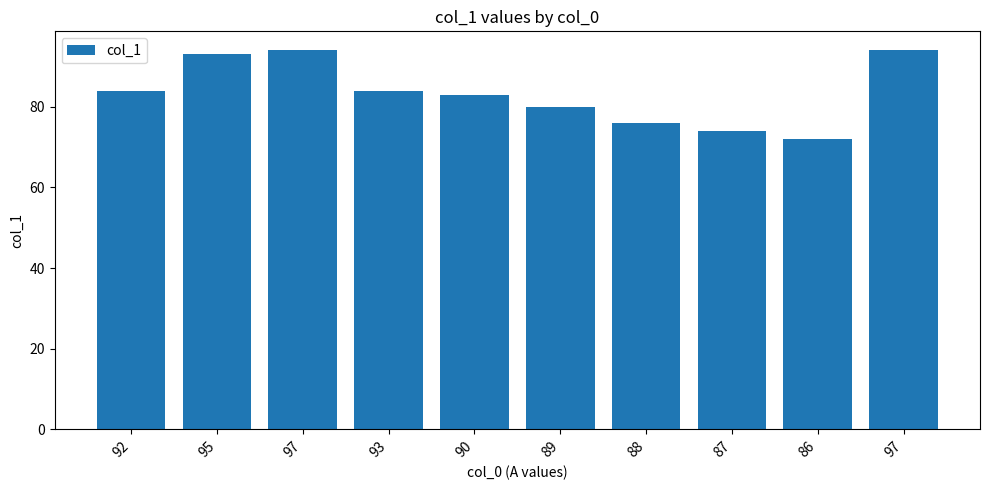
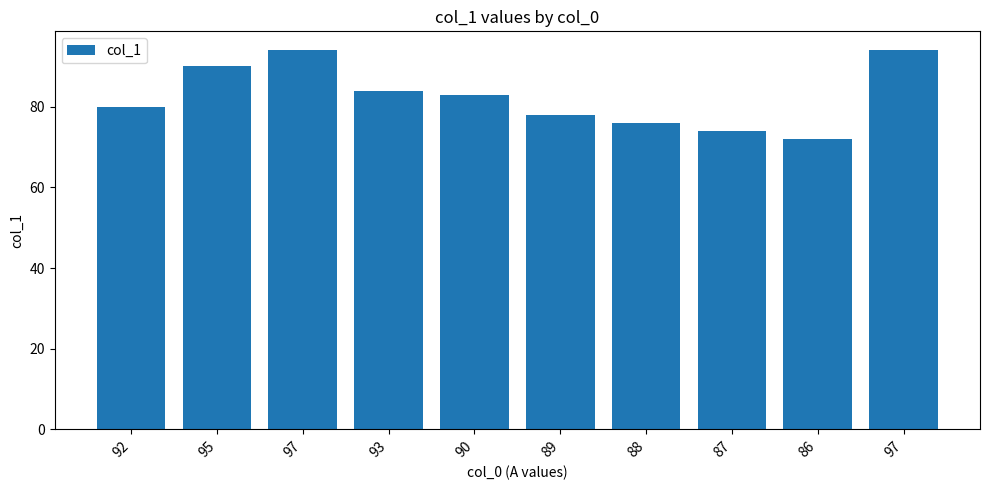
  {
-   "92": 84,
-   "95": 93,
+   "92": 80,
+   "95": 90,
    "93": 84,
    "90": 83,
-   "89": 80,
+   "89": 78,
    "88": 76,
    "87": 74,
    "86": 72
  }
